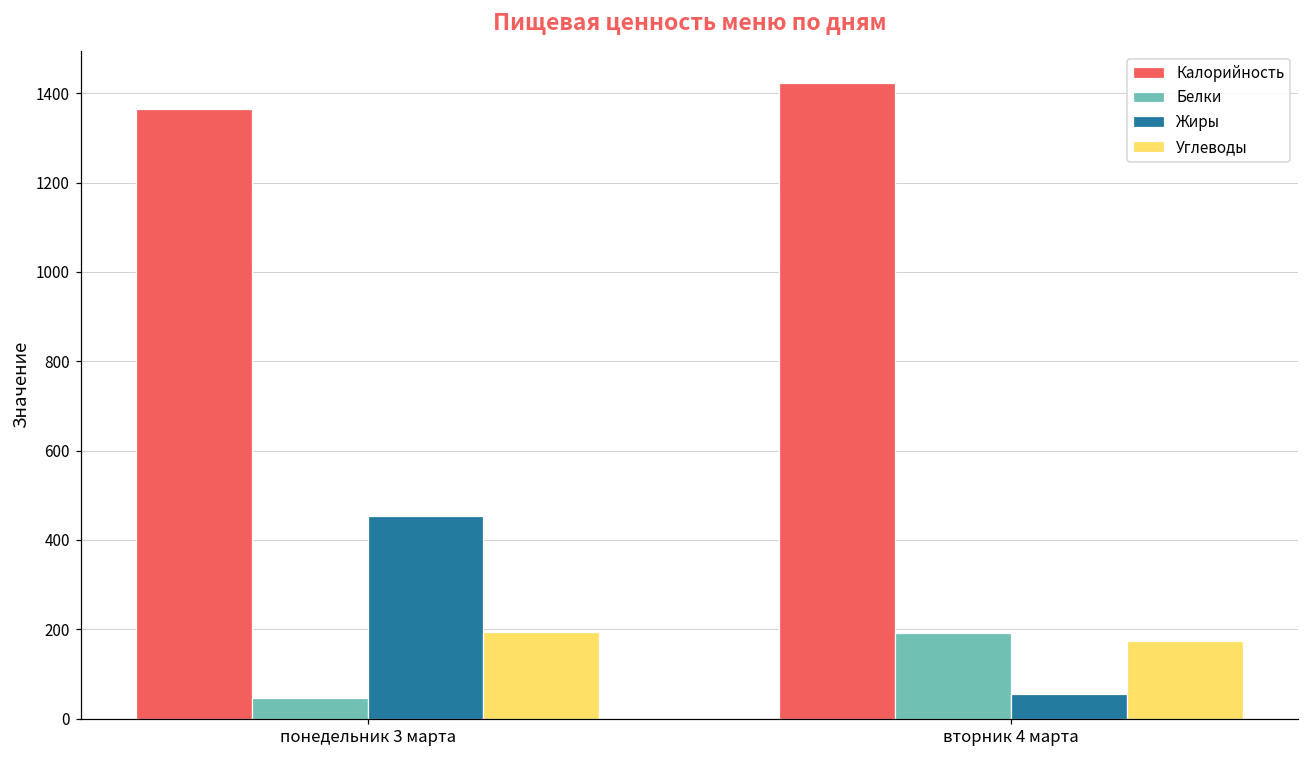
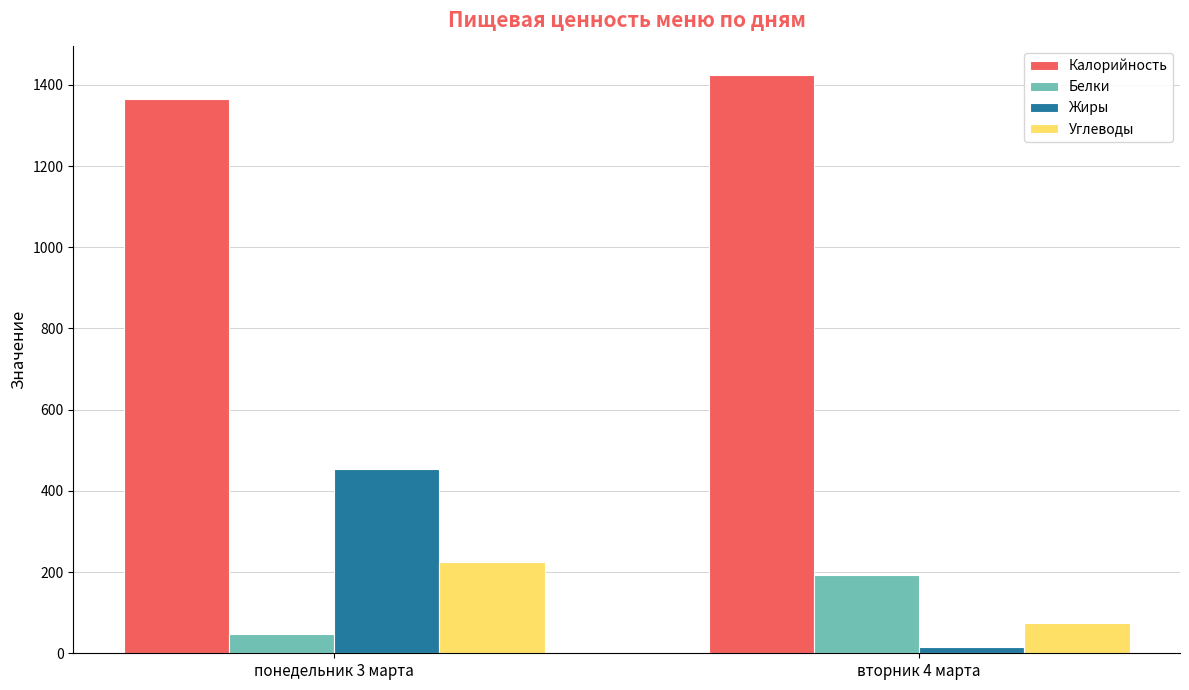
  {
    "Калорийность": {
      "понедельник 3 марта": 1370,
      "вторник 4 марта": 1420
    },
    "Белки": {
      "понедельник 3 марта": 50,
      "вторник 4 марта": 190
    },
    "Жиры": {
      "понедельник 3 марта": 450,
-     "вторник 4 марта": 60
+     "вторник 4 марта": 10
    },
    "Углеводы": {
-     "понедельник 3 марта": 190,
-     "вторник 4 марта": 170
+     "понедельник 3 марта": 230,
+     "вторник 4 марта": 70
    }
  }
